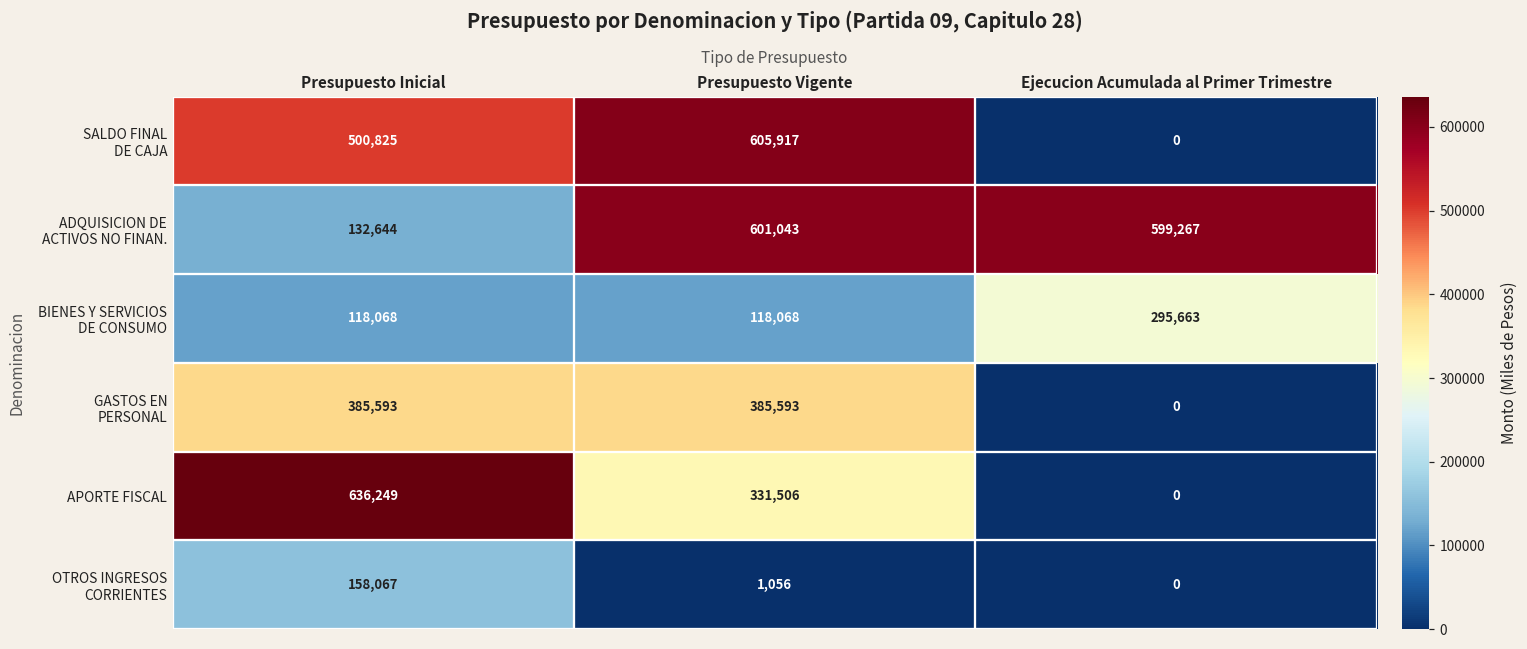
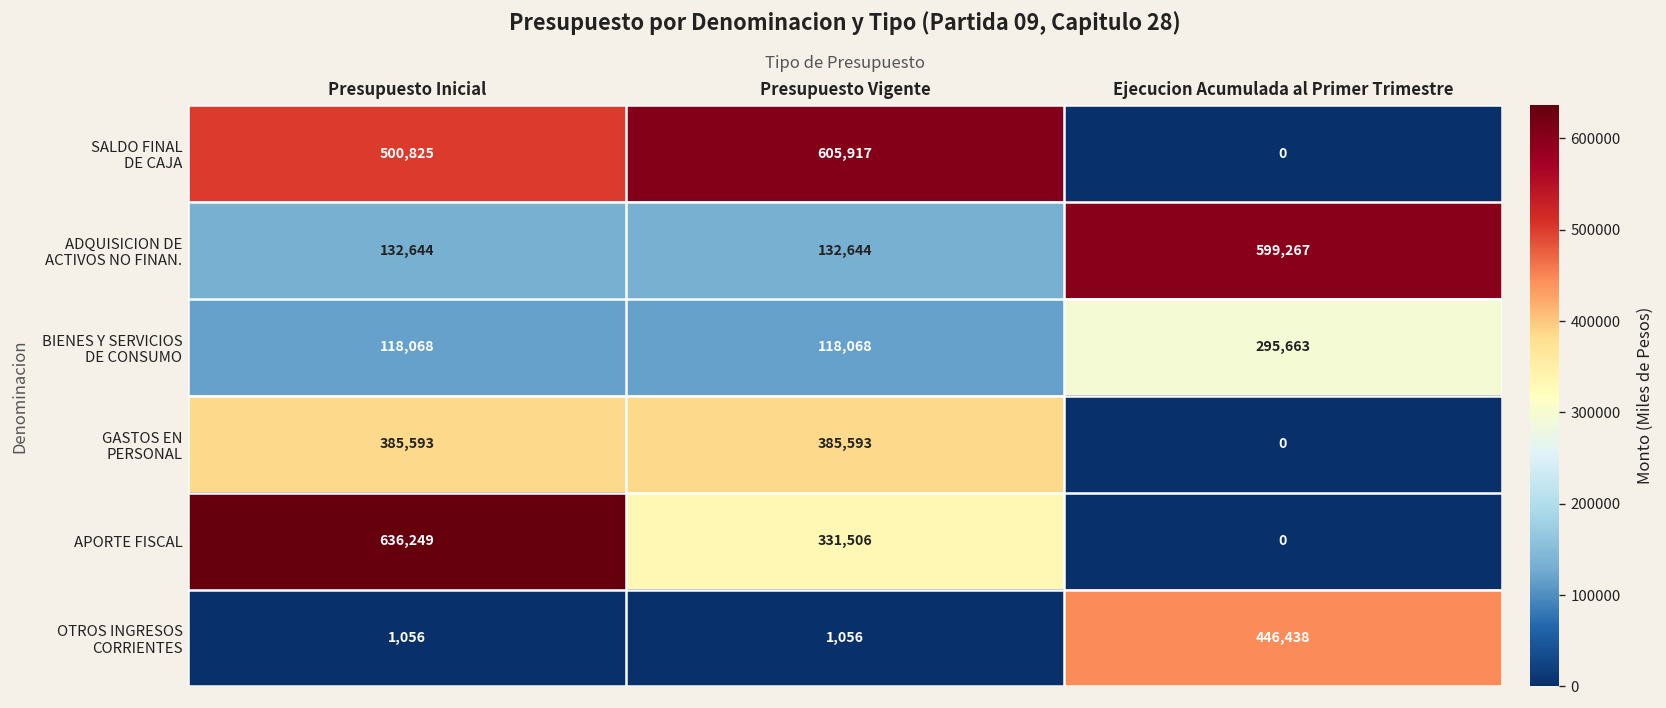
  {
    "SALDO FINAL DE CAJA": {
      "Presupuesto Inicial": "500,825",
      "Presupuesto Vigente": "605,917",
      "Ejecucion Acumulada al Primer Trimestre": "0"
    },
    "ADQUISICION DE ACTIVOS NO FINAN.": {
      "Presupuesto Inicial": "132,644",
-     "Presupuesto Vigente": "601,043",
+     "Presupuesto Vigente": "132,644",
      "Ejecucion Acumulada al Primer Trimestre": "599,267"
    },
    "BIENES Y SERVICIOS DE CONSUMO": {
      "Presupuesto Inicial": "118,068",
      "Presupuesto Vigente": "118,068",
      "Ejecucion Acumulada al Primer Trimestre": "295,663"
    },
    "GASTOS EN PERSONAL": {
      "Presupuesto Inicial": "385,593",
      "Presupuesto Vigente": "385,593",
      "Ejecucion Acumulada al Primer Trimestre": "0"
    },
    "APORTE FISCAL": {
      "Presupuesto Inicial": "636,249",
      "Presupuesto Vigente": "331,506",
      "Ejecucion Acumulada al Primer Trimestre": "0"
    },
    "OTROS INGRESOS CORRIENTES": {
-     "Presupuesto Inicial": "158,067",
+     "Presupuesto Inicial": "1,056",
      "Presupuesto Vigente": "1,056",
-     "Ejecucion Acumulada al Primer Trimestre": "0"
+     "Ejecucion Acumulada al Primer Trimestre": "446,438"
    }
  }
